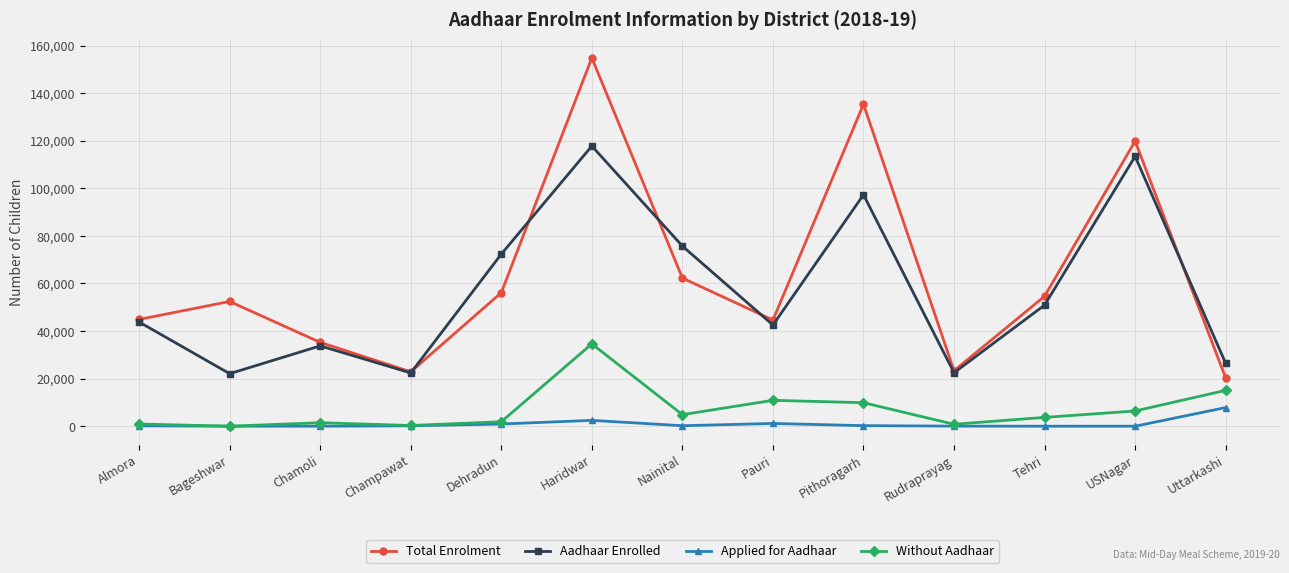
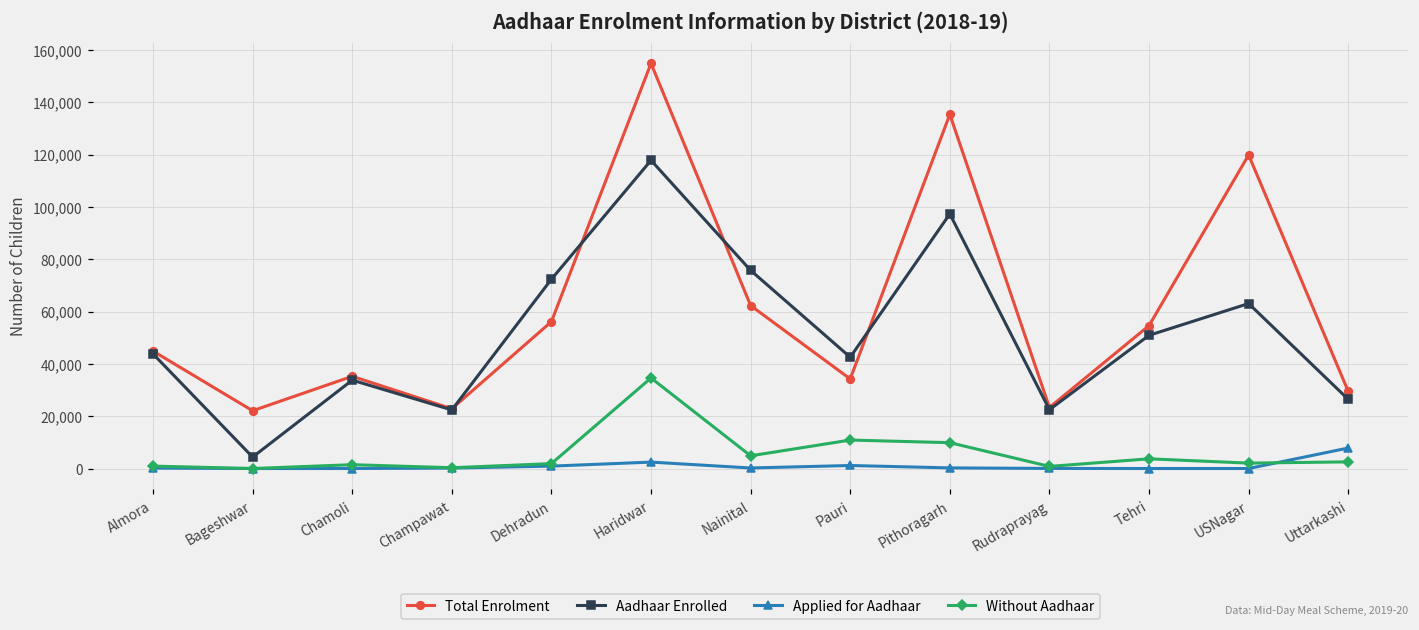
  {
    "Total Enrolment": {
      "Almora": "45,000",
-     "Bageshwar": "52,000",
+     "Bageshwar": "22,000",
      "Chamoli": "35,000",
      "Dehradun": "56,000",
      "Haridwar": "155,000",
      "Nainital": "62,000",
-     "Pauri": "45,000",
+     "Pauri": "34,000",
      "Pithoragarh": "135,000",
      "Tehri": "55,000",
      "USNagar": "120,000",
-     "Uttarkashi": "20,000"
+     "Uttarkashi": "29,000"
    },
    "Aadhaar Enrolled": {
      "Almora": "44,000",
-     "Bageshwar": "22,000",
+     "Bageshwar": "4,000",
      "Chamoli": "34,000",
      "Dehradun": "72,000",
      "Haridwar": "118,000",
      "Nainital": "76,000",
      "Pauri": "43,000",
      "Pithoragarh": "97,000",
      "Tehri": "51,000",
-     "USNagar": "113,000",
+     "USNagar": "63,000",
      "Uttarkashi": "26,000"
    },
    "Applied for Aadhaar": {
      "Chamoli": "0",
      "Haridwar": "2,000",
      "Nainital": "0",
      "Pauri": "1,000",
      "Pithoragarh": "0",
      "Tehri": "0",
      "USNagar": "0",
      "Uttarkashi": "8,000"
    },
    "Without Aadhaar": {
      "Chamoli": "1,000",
      "Haridwar": "35,000",
      "Nainital": "5,000",
      "Pauri": "11,000",
      "Pithoragarh": "10,000",
      "Tehri": "4,000",
-     "USNagar": "6,000",
-     "Uttarkashi": "15,000"
+     "USNagar": "2,000",
+     "Uttarkashi": "3,000"
    }
  }
